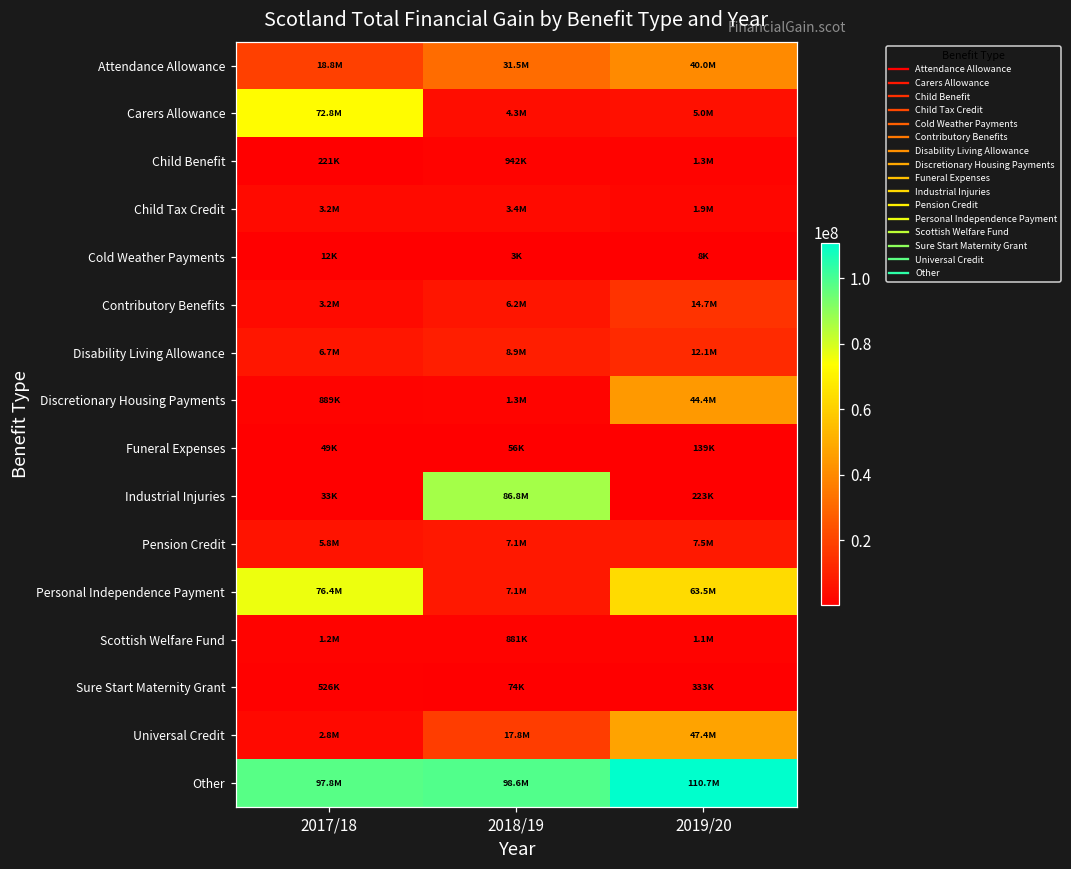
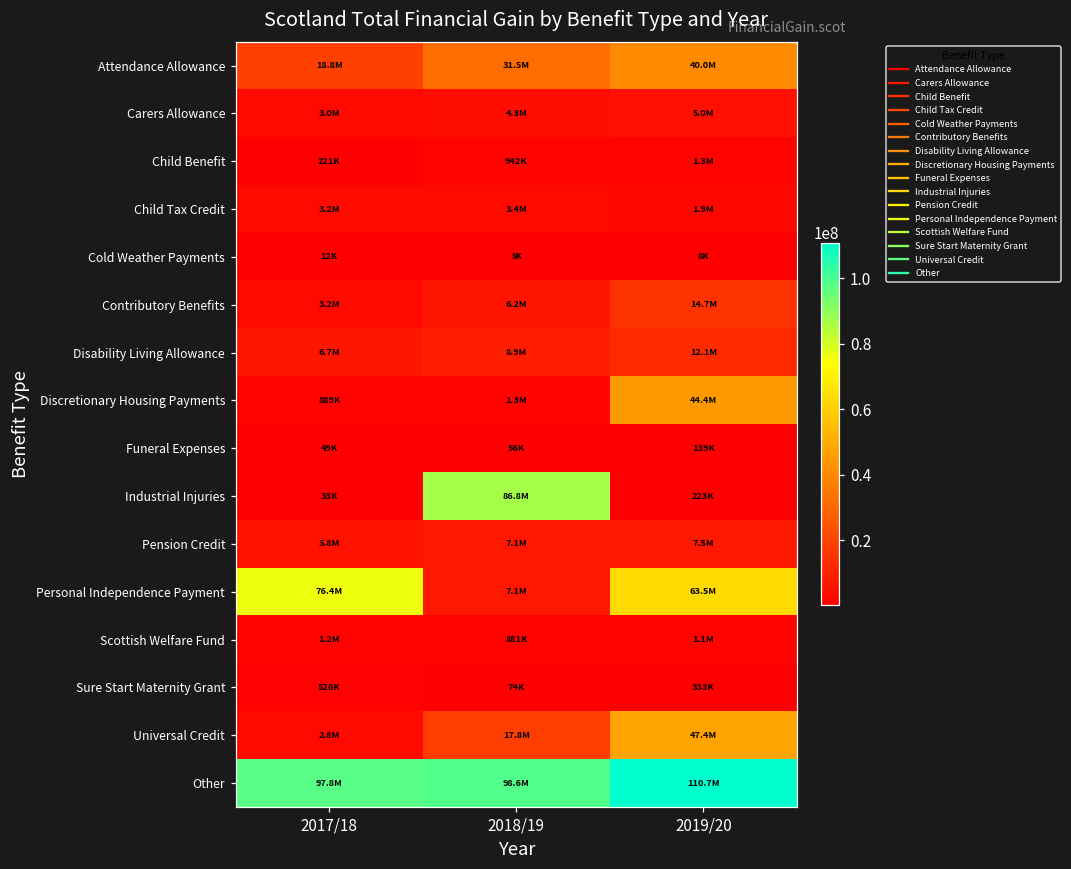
  {
    "Attendance Allowance": {
      "2017/18": "18.8M",
      "2018/19": "31.5M",
      "2019/20": "40.0M"
    },
    "Carers Allowance": {
-     "2017/18": "72.8M",
+     "2017/18": "3.0M",
      "2018/19": "4.3M",
      "2019/20": "5.0M"
    },
    "Child Benefit": {
      "2017/18": "221K",
      "2018/19": "942K",
      "2019/20": "1.3M"
    },
    "Child Tax Credit": {
      "2017/18": "3.2M",
      "2018/19": "3.4M",
      "2019/20": "1.9M"
    },
    "Cold Weather Payments": {
      "2017/18": "12K",
      "2018/19": "3K",
      "2019/20": "8K"
    },
    "Contributory Benefits": {
      "2017/18": "3.2M",
      "2018/19": "6.2M",
      "2019/20": "14.7M"
    },
    "Disability Living Allowance": {
      "2017/18": "6.7M",
      "2018/19": "8.9M",
      "2019/20": "12.1M"
    },
    "Discretionary Housing Payments": {
      "2017/18": "889K",
      "2018/19": "1.3M",
      "2019/20": "44.4M"
    },
    "Funeral Expenses": {
      "2017/18": "49K",
      "2018/19": "56K",
      "2019/20": "139K"
    },
    "Industrial Injuries": {
      "2017/18": "33K",
      "2018/19": "86.8M",
      "2019/20": "223K"
    },
    "Pension Credit": {
      "2017/18": "5.8M",
      "2018/19": "7.1M",
      "2019/20": "7.5M"
    },
    "Personal Independence Payment": {
      "2017/18": "76.4M",
      "2018/19": "7.1M",
      "2019/20": "63.5M"
    },
    "Scottish Welfare Fund": {
      "2017/18": "1.2M",
      "2018/19": "881K",
      "2019/20": "1.1M"
    },
    "Sure Start Maternity Grant": {
      "2017/18": "526K",
      "2018/19": "74K",
      "2019/20": "333K"
    },
    "Universal Credit": {
      "2017/18": "2.8M",
      "2018/19": "17.8M",
      "2019/20": "47.4M"
    },
    "Other": {
      "2017/18": "97.8M",
      "2018/19": "98.6M",
      "2019/20": "110.7M"
    }
  }
